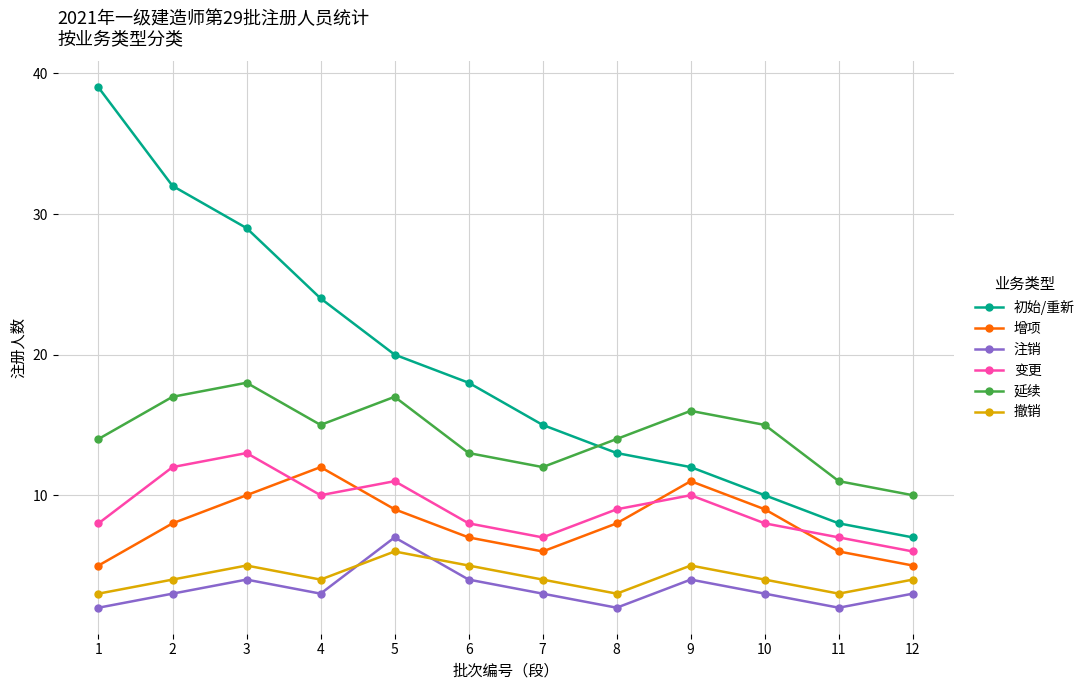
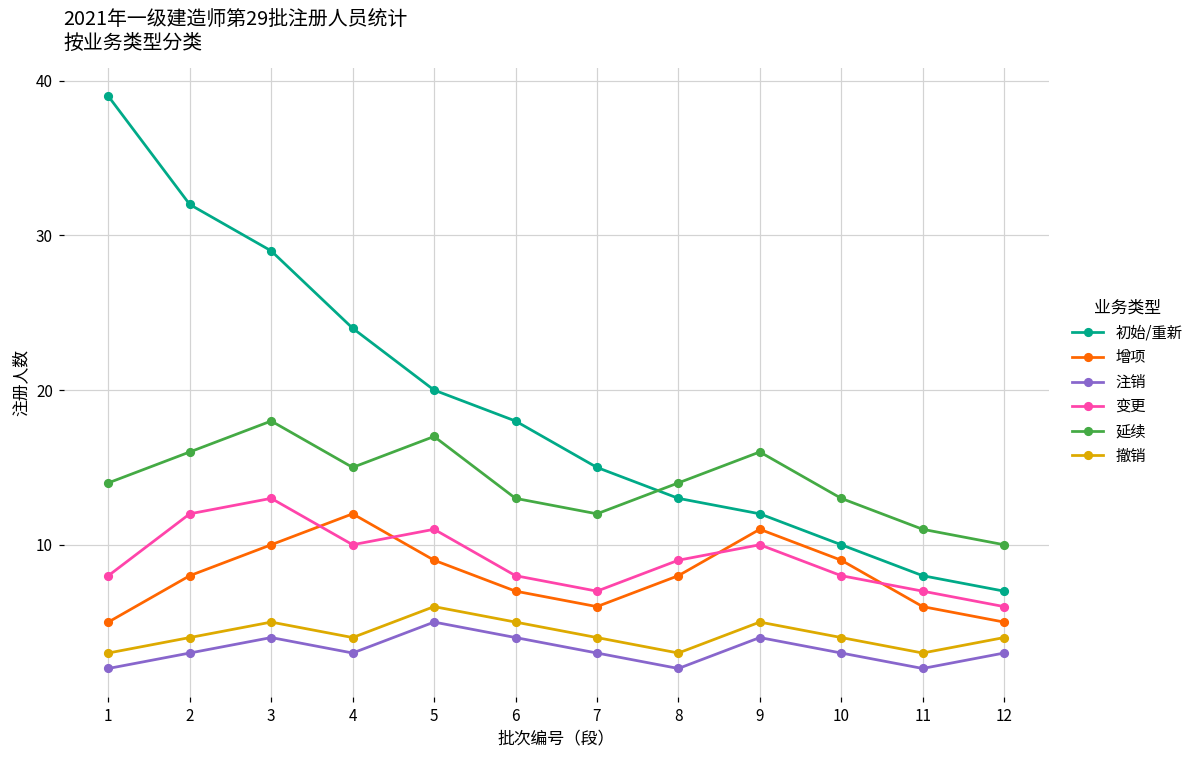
  {
    "初始/重新": {
      "1": 39,
      "2": 32,
      "3": 29,
      "4": 24,
      "5": 20,
      "6": 18,
      "7": 15,
      "8": 13,
      "9": 12,
      "10": 10,
      "11": 8,
      "12": 7
    },
    "增项": {
      "1": 5,
      "2": 8,
      "3": 10,
      "4": 12,
      "5": 9,
      "6": 7,
      "7": 6,
      "8": 8,
      "9": 11,
      "10": 9,
      "11": 6,
      "12": 5
    },
    "注销": {
      "1": 2,
      "2": 3,
      "3": 4,
      "4": 3,
-     "5": 7,
+     "5": 5,
      "6": 4,
      "7": 3,
      "8": 2,
      "9": 4,
      "10": 3,
      "11": 2,
      "12": 3
    },
    "变更": {
      "1": 8,
      "2": 12,
      "3": 13,
      "4": 10,
      "5": 11,
      "6": 8,
      "7": 7,
      "8": 9,
      "9": 10,
      "10": 8,
      "11": 7,
      "12": 6
    },
    "延续": {
      "1": 14,
-     "2": 17,
+     "2": 16,
      "3": 18,
      "4": 15,
      "5": 17,
      "6": 13,
      "7": 12,
      "8": 14,
      "9": 16,
-     "10": 15,
+     "10": 13,
      "11": 11,
      "12": 10
    },
    "撤销": {
      "1": 3,
      "2": 4,
      "3": 5,
      "4": 4,
      "5": 6,
      "6": 5,
      "7": 4,
      "8": 3,
      "9": 5,
      "10": 4,
      "11": 3,
      "12": 4
    }
  }
